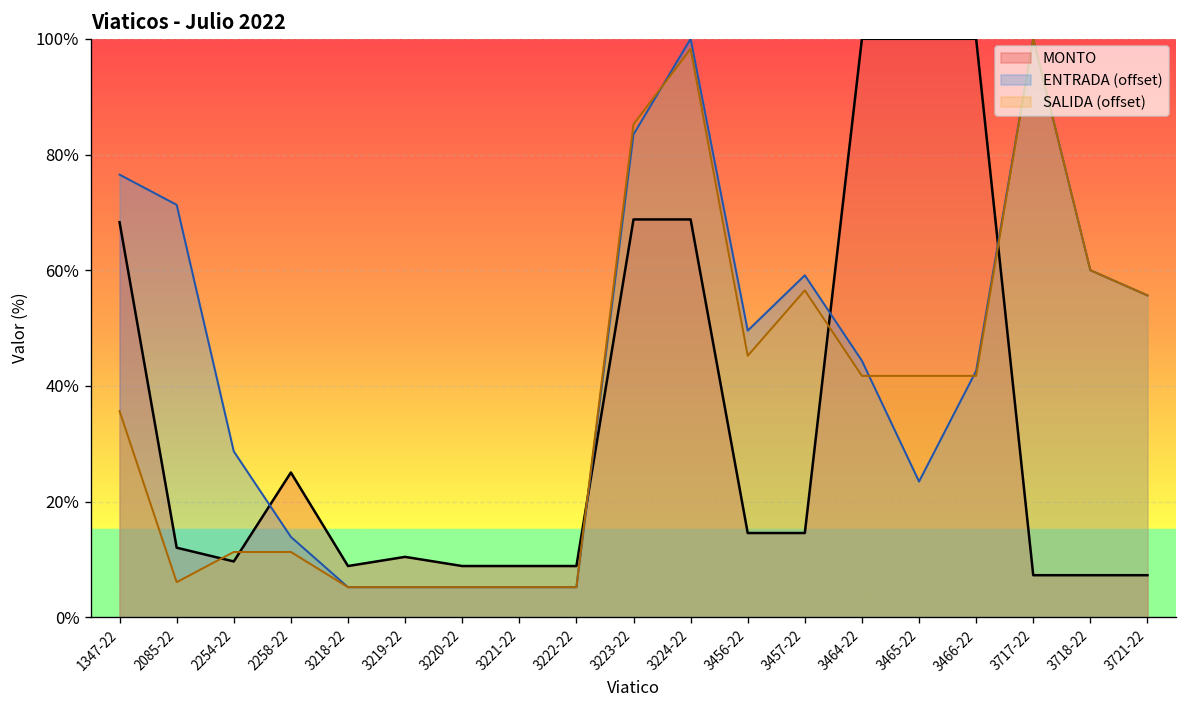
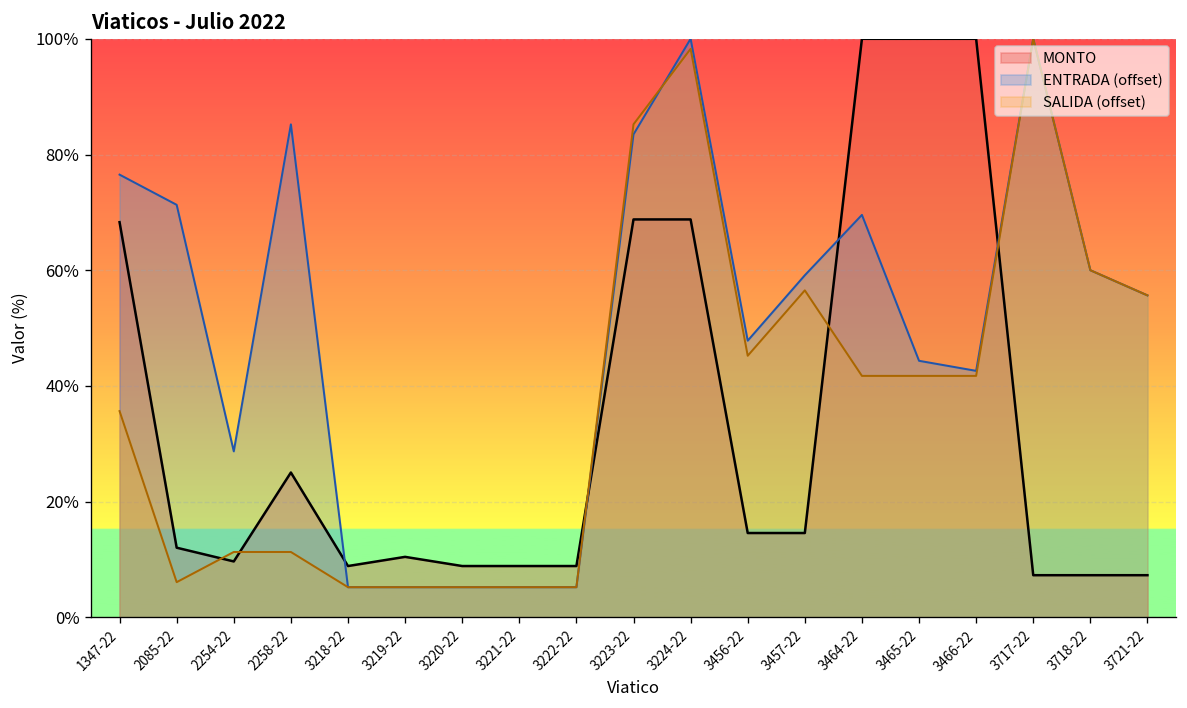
  {
    "ENTRADA (offset)": {
      "1347-22": "77%",
      "2085-22": "71%",
      "2254-22": "29%",
-     "2258-22": "14%",
+     "2258-22": "85%",
      "3223-22": "83%",
      "3224-22": "100%",
-     "3456-22": "50%",
+     "3456-22": "48%",
      "3457-22": "59%",
-     "3464-22": "44%",
-     "3465-22": "23%",
+     "3464-22": "70%",
+     "3465-22": "44%",
      "3466-22": "43%"
    }
  }
